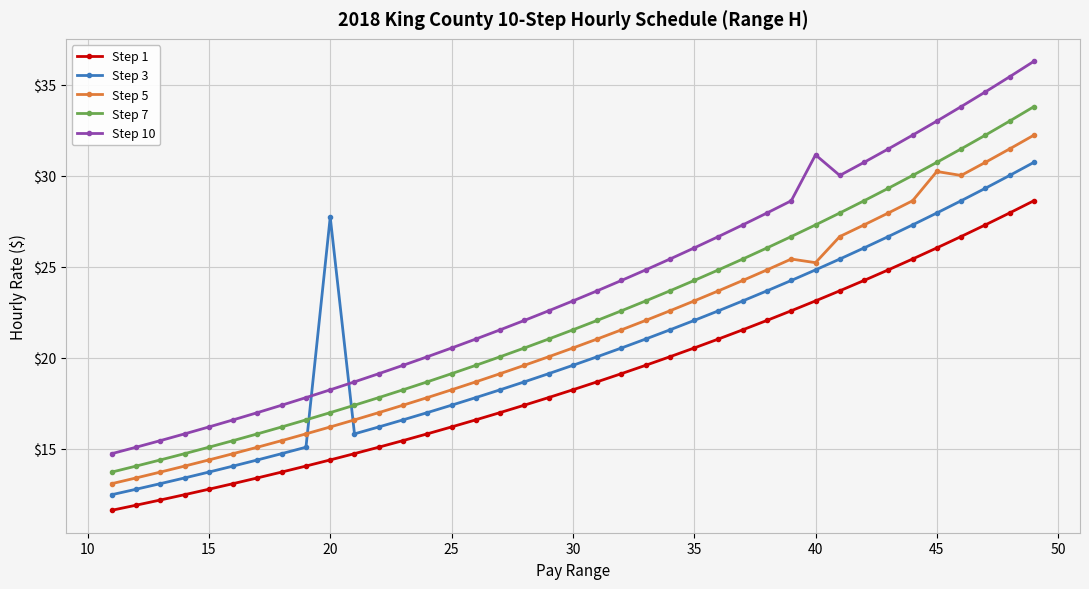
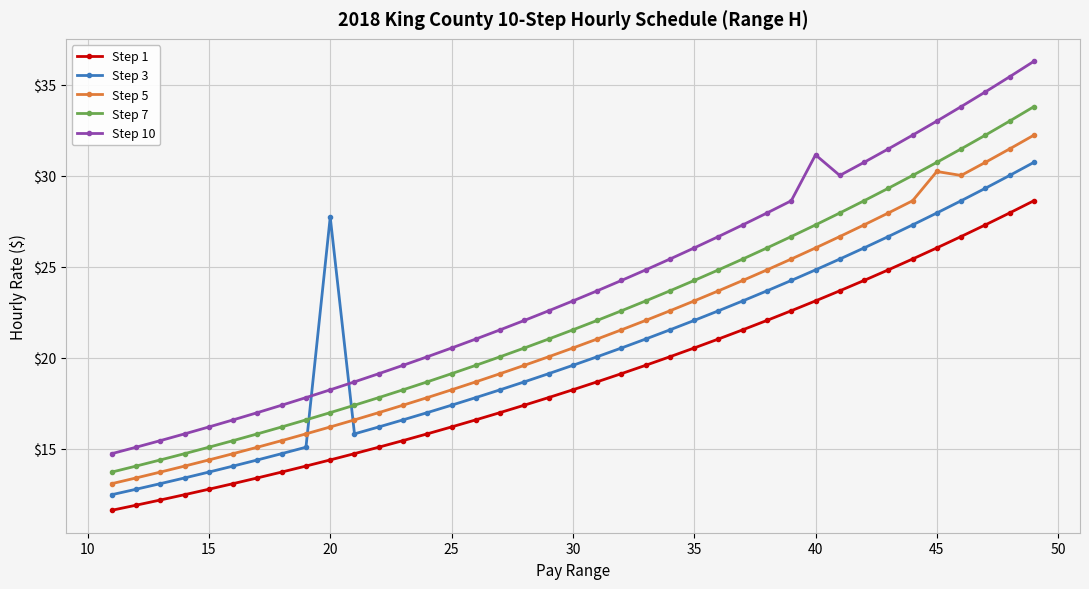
  {
    "Step 1": {
      "15": "$12.8",
      "20": "$14.4",
      "25": "$16.2",
      "30": "$18.2",
      "35": "$20.5",
      "40": "$23.1",
      "45": "$26.0"
    },
    "Step 3": {
      "15": "$13.7",
      "20": "$27.7",
      "25": "$17.4",
      "30": "$19.6",
      "35": "$22.1",
      "40": "$24.8",
      "45": "$28.0"
    },
    "Step 5": {
      "15": "$14.4",
      "20": "$16.2",
      "25": "$18.2",
      "30": "$20.5",
      "35": "$23.1",
-     "40": "$25.2",
+     "40": "$26.0",
      "45": "$30.2"
    },
    "Step 7": {
      "15": "$15.1",
      "20": "$17.0",
      "25": "$19.1",
      "30": "$21.5",
      "35": "$24.3",
      "40": "$27.3",
      "45": "$30.7"
    },
    "Step 10": {
      "15": "$16.2",
      "20": "$18.2",
      "25": "$20.5",
      "30": "$23.1",
      "35": "$26.0",
      "40": "$31.2",
      "45": "$33.0"
    }
  }
